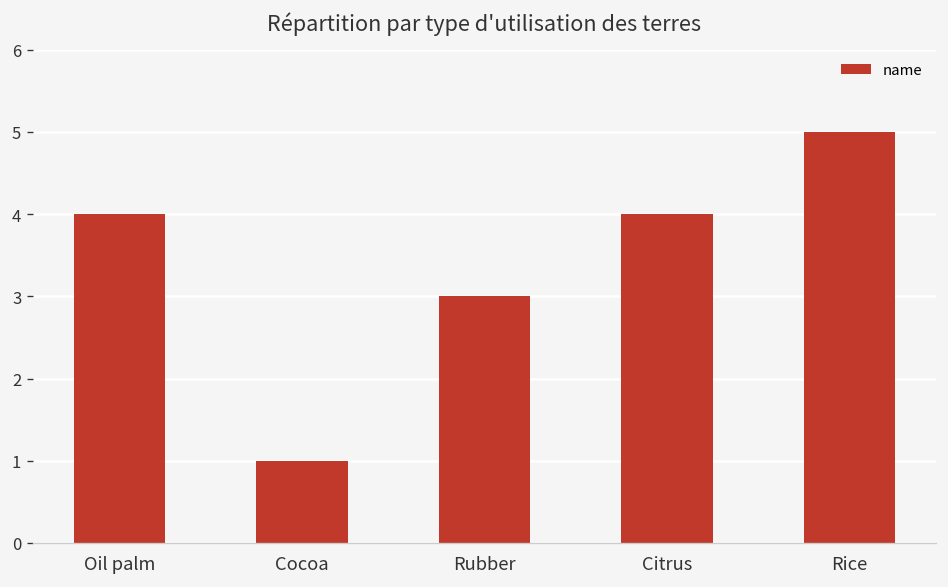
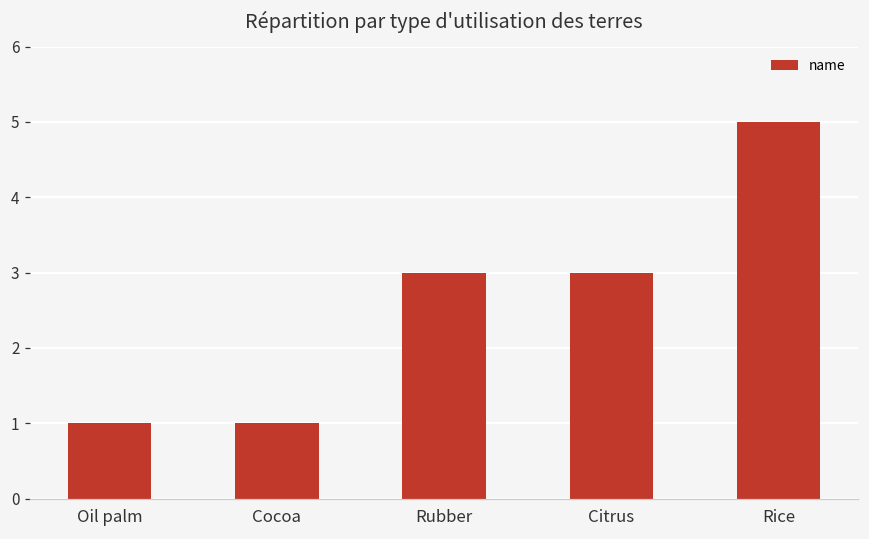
  {
-   "Oil palm": 4,
+   "Oil palm": 1,
    "Cocoa": 1,
    "Rubber": 3,
-   "Citrus": 4,
+   "Citrus": 3,
    "Rice": 5
  }
